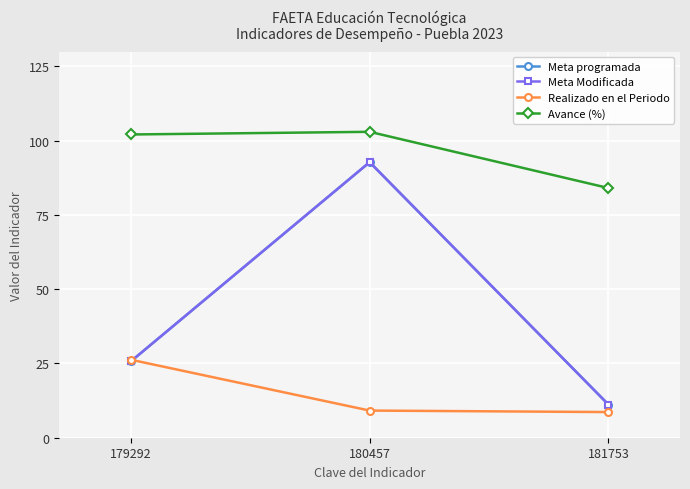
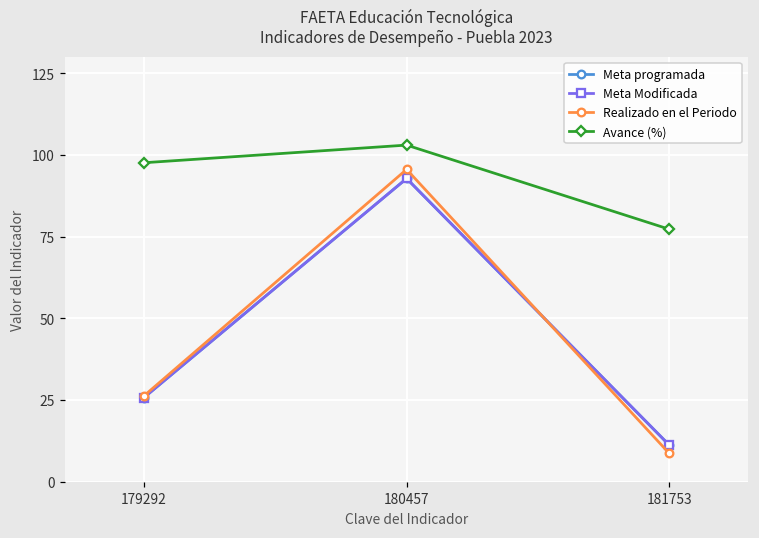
  {
    "Meta Modificada": {
      "180457": 93,
      "181753": 11
    },
    "Realizado en el Periodo": {
-     "180457": 9,
+     "180457": 96,
      "181753": 9
    },
    "Avance (%)": {
-     "179292": 102,
+     "179292": 98,
      "180457": 103,
-     "181753": 84
+     "181753": 77
    }
  }
